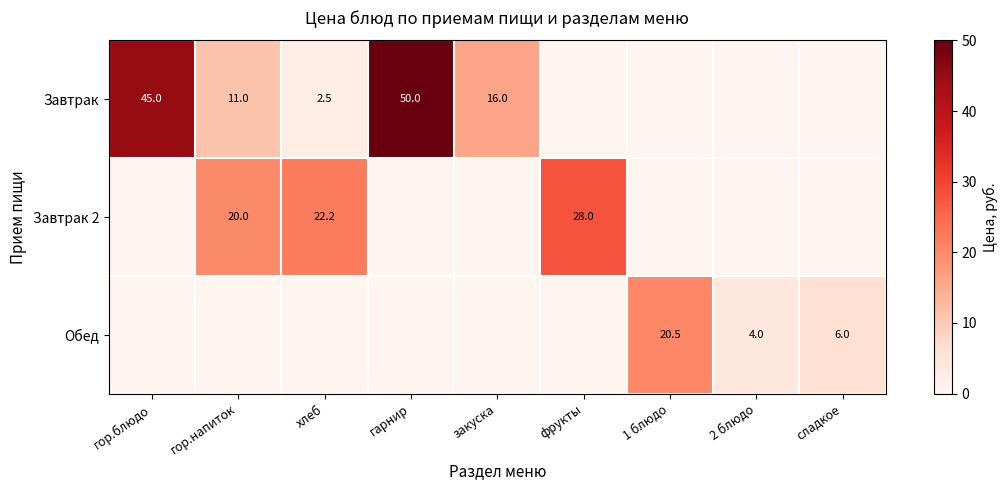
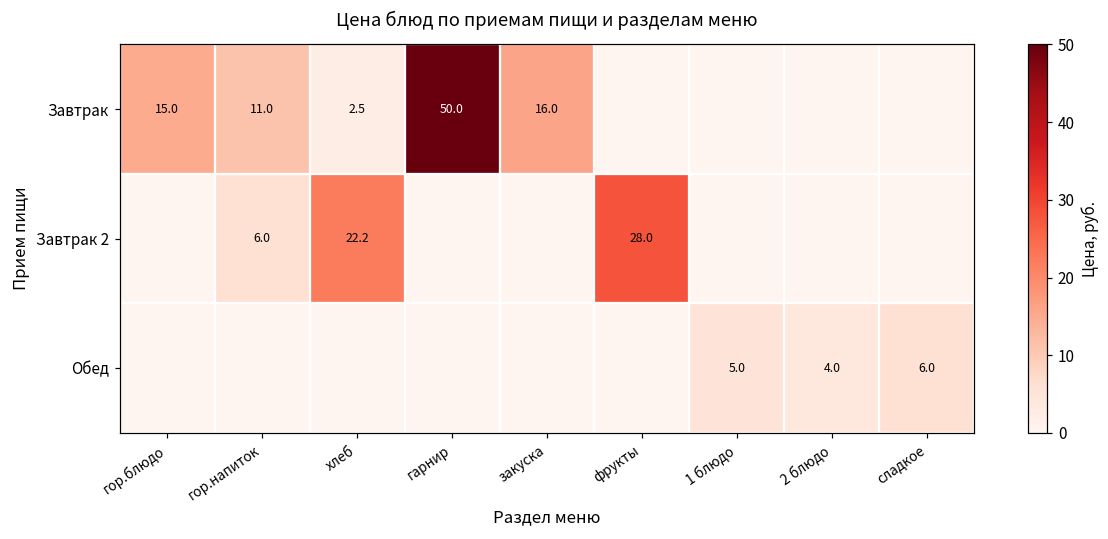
  {
    "Завтрак": {
-     "гор.блюдо": 45.0,
+     "гор.блюдо": 15.0,
      "гор.напиток": 11.0,
      "хлеб": 2.5,
      "гарнир": 50.0,
      "закуска": 16.0
    },
    "Завтрак 2": {
-     "гор.напиток": 20.0,
+     "гор.напиток": 6.0,
      "хлеб": 22.2,
      "фрукты": 28.0
    },
    "Обед": {
-     "1 блюдо": 20.5,
+     "1 блюдо": 5.0,
      "2 блюдо": 4.0,
      "сладкое": 6.0
    }
  }
